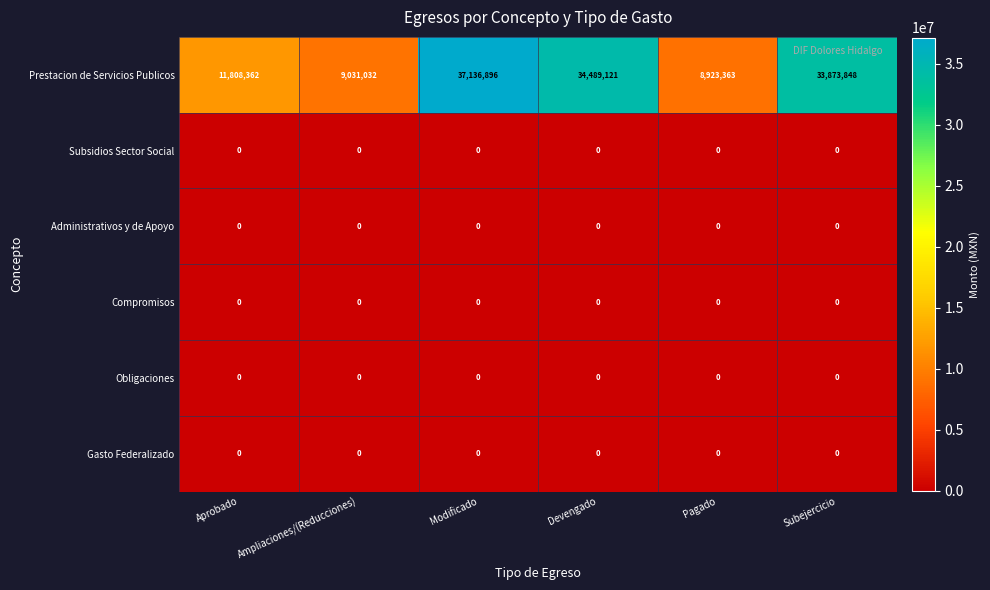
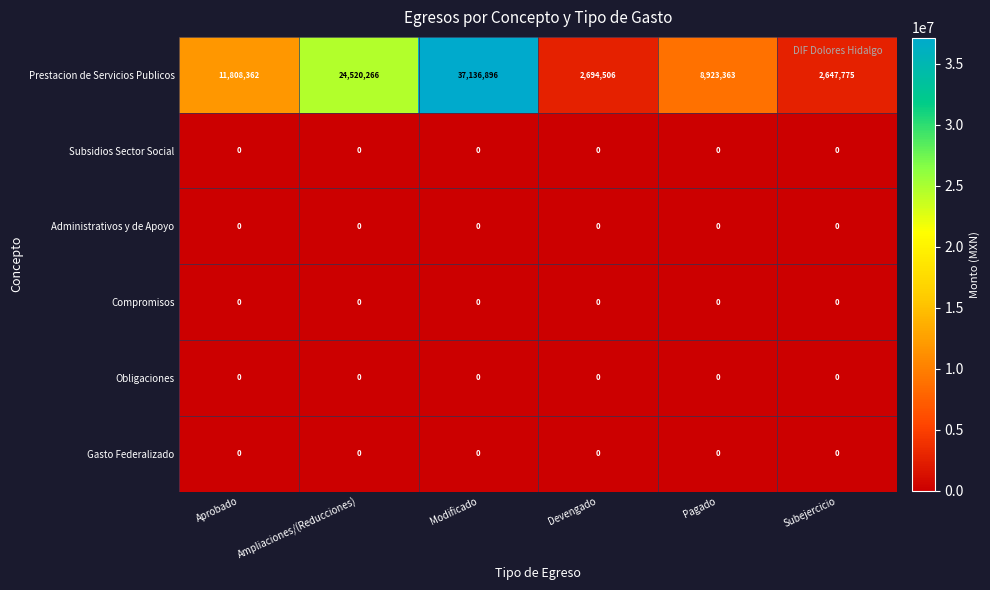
  {
    "Prestacion de Servicios Publicos": {
      "Aprobado": "11,808,362",
-     "Ampliaciones/(Reducciones)": "9,031,032",
+     "Ampliaciones/(Reducciones)": "24,520,266",
      "Modificado": "37,136,896",
-     "Devengado": "34,489,121",
+     "Devengado": "2,694,506",
      "Pagado": "8,923,363",
-     "Subejercicio": "33,873,848"
+     "Subejercicio": "2,647,775"
    },
    "Subsidios Sector Social": {
      "Aprobado": "0",
      "Ampliaciones/(Reducciones)": "0",
      "Modificado": "0",
      "Devengado": "0",
      "Pagado": "0",
      "Subejercicio": "0"
    },
    "Administrativos y de Apoyo": {
      "Aprobado": "0",
      "Ampliaciones/(Reducciones)": "0",
      "Modificado": "0",
      "Devengado": "0",
      "Pagado": "0",
      "Subejercicio": "0"
    },
    "Compromisos": {
      "Aprobado": "0",
      "Ampliaciones/(Reducciones)": "0",
      "Modificado": "0",
      "Devengado": "0",
      "Pagado": "0",
      "Subejercicio": "0"
    },
    "Obligaciones": {
      "Aprobado": "0",
      "Ampliaciones/(Reducciones)": "0",
      "Modificado": "0",
      "Devengado": "0",
      "Pagado": "0",
      "Subejercicio": "0"
    },
    "Gasto Federalizado": {
      "Aprobado": "0",
      "Ampliaciones/(Reducciones)": "0",
      "Modificado": "0",
      "Devengado": "0",
      "Pagado": "0",
      "Subejercicio": "0"
    }
  }
